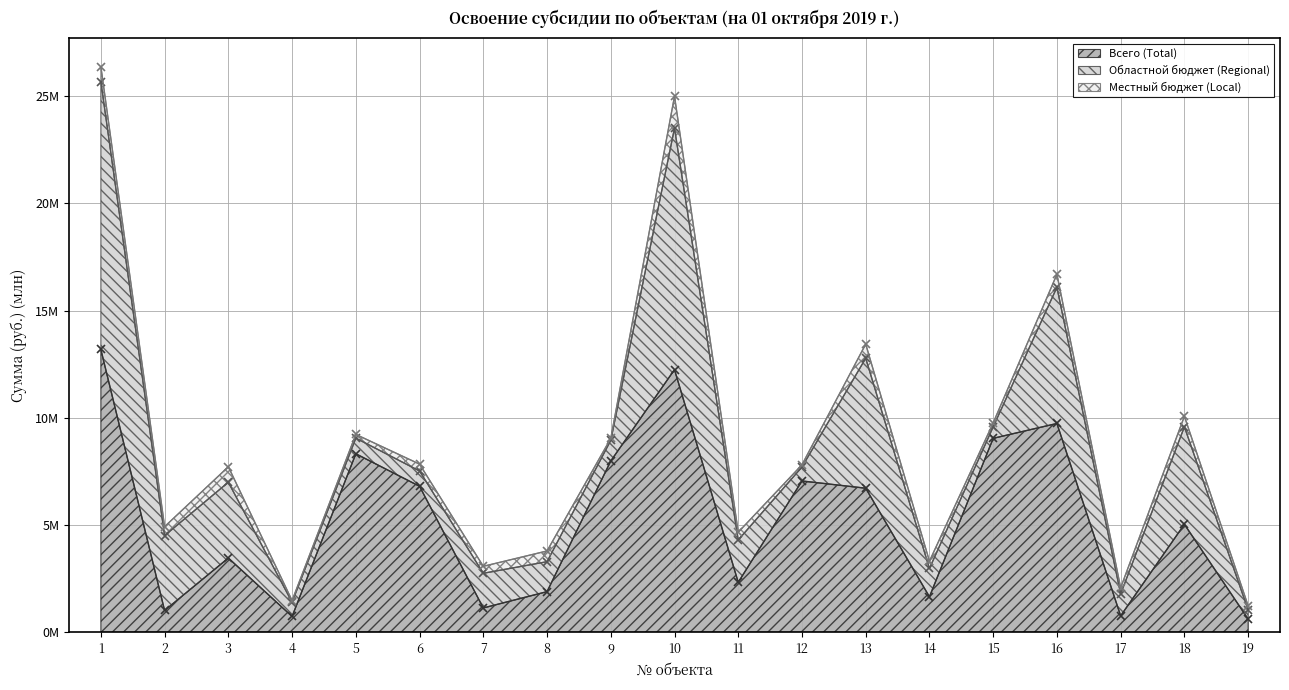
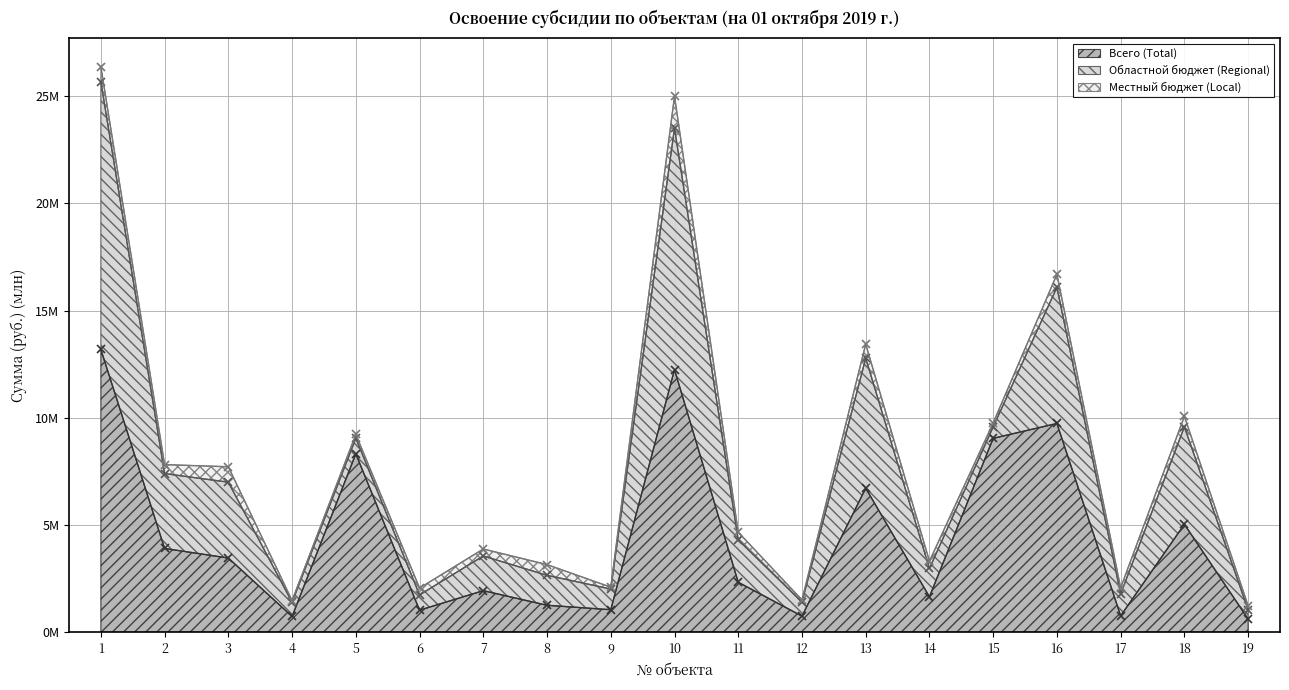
  {
    "Всего (Total)": {
      "1": 13200000,
-     "2": 1000000,
+     "2": 3900000,
      "3": 3500000,
      "4": 700000,
      "5": 8300000,
-     "6": 6800000,
-     "7": 1100000,
-     "8": 1900000,
-     "9": 8000000,
+     "6": 1000000,
+     "7": 1900000,
+     "8": 1300000,
+     "9": 1100000,
      "10": 12200000,
      "11": 2300000,
-     "12": 7100000,
+     "12": 800000,
      "13": 6700000,
      "14": 1700000,
      "15": 9000000,
      "16": 9700000,
      "17": 800000,
      "18": 5000000,
      "19": 600000
    }
  }
